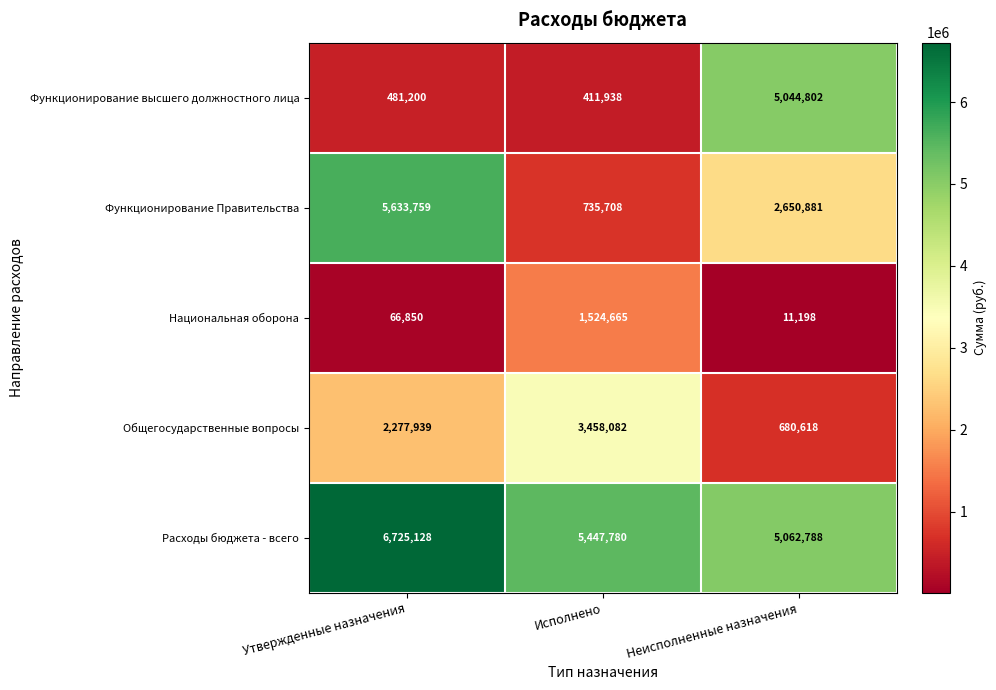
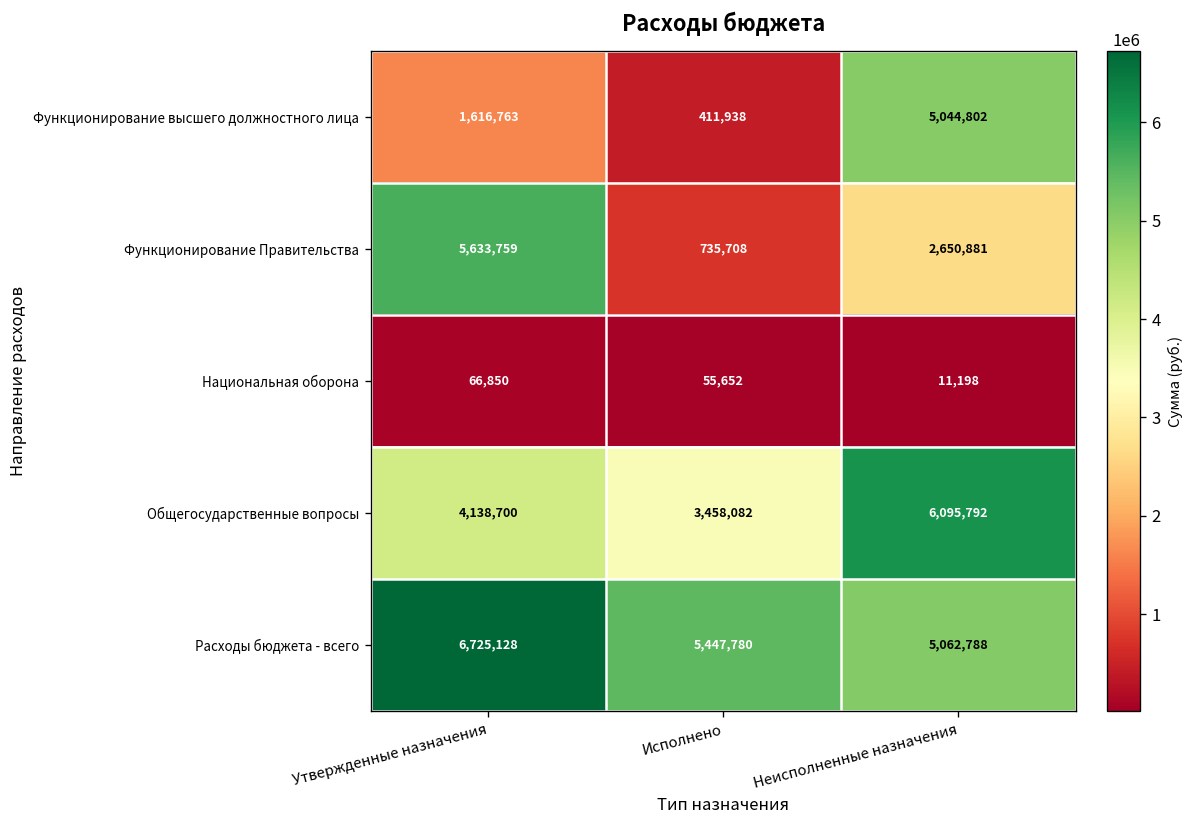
  {
    "Функционирование высшего должностного лица": {
-     "Утвержденные назначения": "481,200",
+     "Утвержденные назначения": "1,616,763",
      "Исполнено": "411,938",
      "Неисполненные назначения": "5,044,802"
    },
    "Функционирование Правительства": {
      "Утвержденные назначения": "5,633,759",
      "Исполнено": "735,708",
      "Неисполненные назначения": "2,650,881"
    },
    "Национальная оборона": {
      "Утвержденные назначения": "66,850",
-     "Исполнено": "1,524,665",
+     "Исполнено": "55,652",
      "Неисполненные назначения": "11,198"
    },
    "Общегосударственные вопросы": {
-     "Утвержденные назначения": "2,277,939",
+     "Утвержденные назначения": "4,138,700",
      "Исполнено": "3,458,082",
-     "Неисполненные назначения": "680,618"
+     "Неисполненные назначения": "6,095,792"
    },
    "Расходы бюджета - всего": {
      "Утвержденные назначения": "6,725,128",
      "Исполнено": "5,447,780",
      "Неисполненные назначения": "5,062,788"
    }
  }
